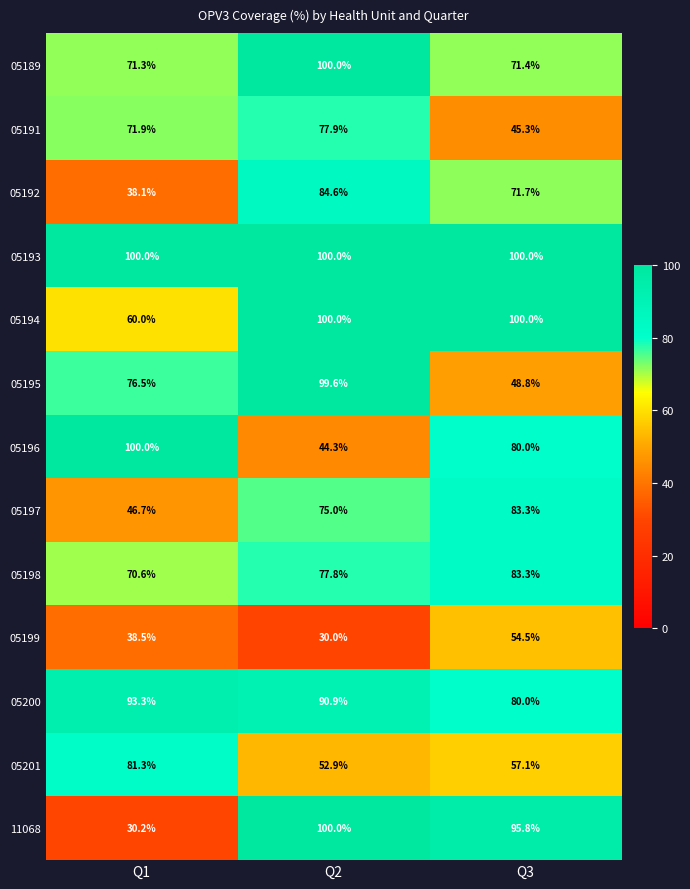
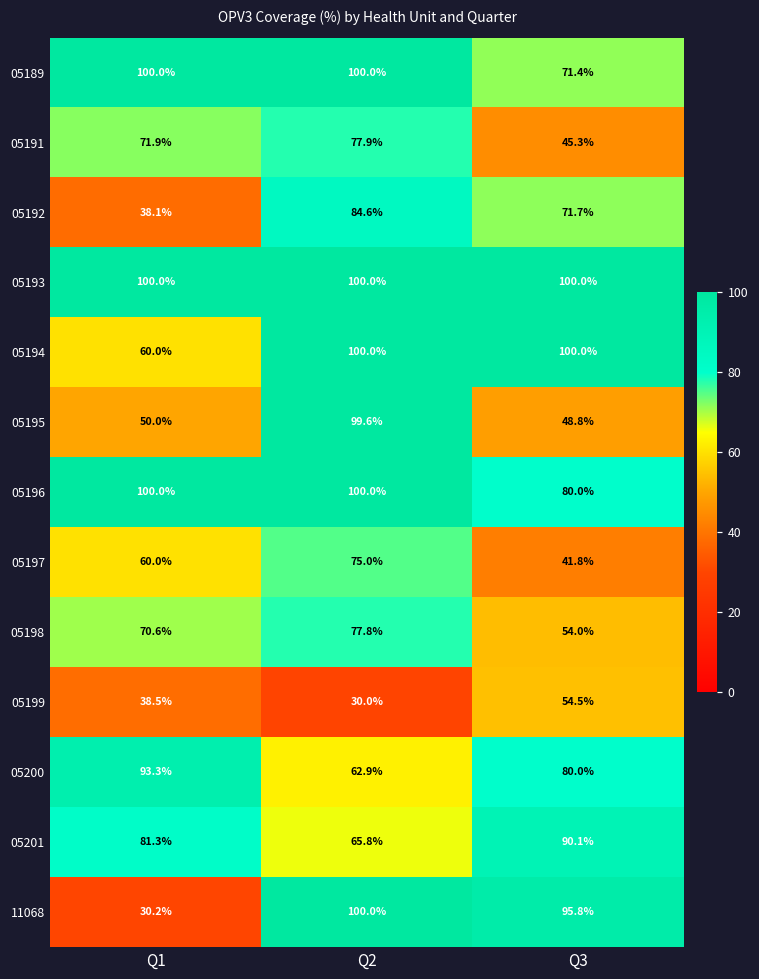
  {
    "05189": {
-     "Q1": "71.3%",
+     "Q1": "100.0%",
      "Q2": "100.0%",
      "Q3": "71.4%"
    },
    "05191": {
      "Q1": "71.9%",
      "Q2": "77.9%",
      "Q3": "45.3%"
    },
    "05192": {
      "Q1": "38.1%",
      "Q2": "84.6%",
      "Q3": "71.7%"
    },
    "05193": {
      "Q1": "100.0%",
      "Q2": "100.0%",
      "Q3": "100.0%"
    },
    "05194": {
      "Q1": "60.0%",
      "Q2": "100.0%",
      "Q3": "100.0%"
    },
    "05195": {
-     "Q1": "76.5%",
+     "Q1": "50.0%",
      "Q2": "99.6%",
      "Q3": "48.8%"
    },
    "05196": {
      "Q1": "100.0%",
-     "Q2": "44.3%",
+     "Q2": "100.0%",
      "Q3": "80.0%"
    },
    "05197": {
-     "Q1": "46.7%",
+     "Q1": "60.0%",
      "Q2": "75.0%",
-     "Q3": "83.3%"
+     "Q3": "41.8%"
    },
    "05198": {
      "Q1": "70.6%",
      "Q2": "77.8%",
-     "Q3": "83.3%"
+     "Q3": "54.0%"
    },
    "05199": {
      "Q1": "38.5%",
      "Q2": "30.0%",
      "Q3": "54.5%"
    },
    "05200": {
      "Q1": "93.3%",
-     "Q2": "90.9%",
+     "Q2": "62.9%",
      "Q3": "80.0%"
    },
    "05201": {
      "Q1": "81.3%",
-     "Q2": "52.9%",
-     "Q3": "57.1%"
+     "Q2": "65.8%",
+     "Q3": "90.1%"
    },
    "11068": {
      "Q1": "30.2%",
      "Q2": "100.0%",
      "Q3": "95.8%"
    }
  }
